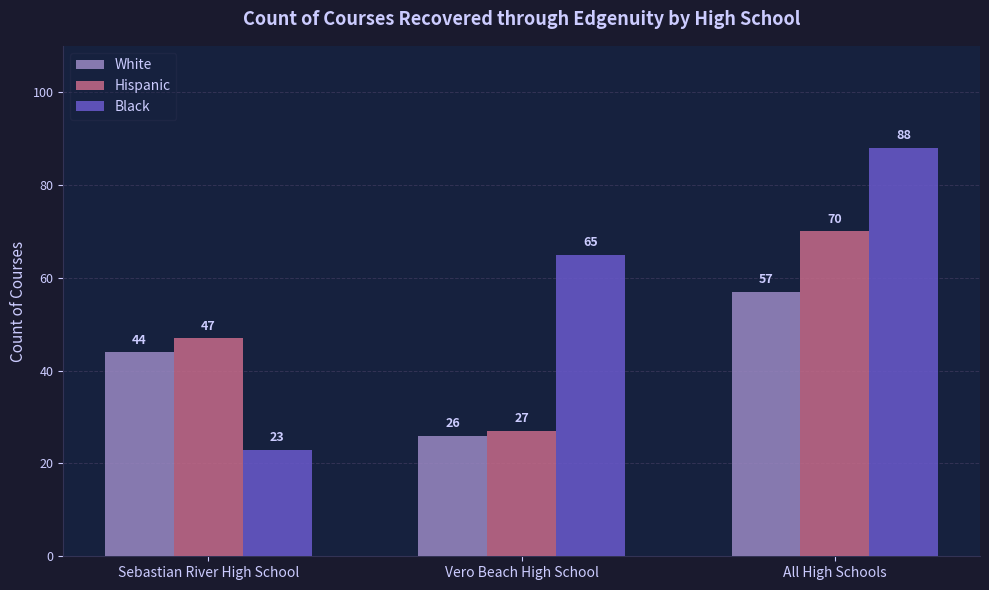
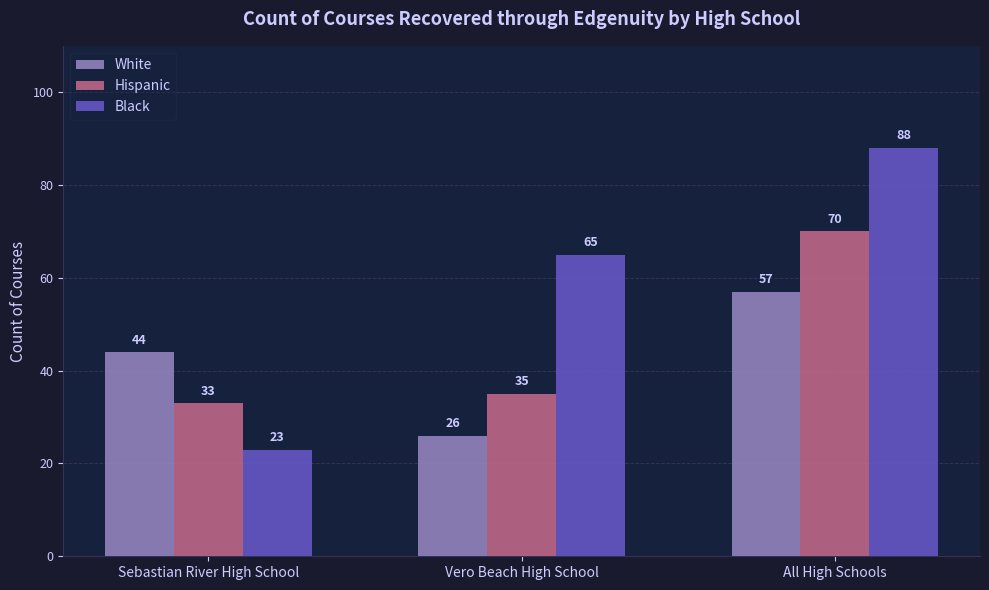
  {
    "White": {
      "Sebastian River High School": 44,
      "Vero Beach High School": 26,
      "All High Schools": 57
    },
    "Hispanic": {
-     "Sebastian River High School": 47,
-     "Vero Beach High School": 27,
+     "Sebastian River High School": 33,
+     "Vero Beach High School": 35,
      "All High Schools": 70
    },
    "Black": {
      "Sebastian River High School": 23,
      "Vero Beach High School": 65,
      "All High Schools": 88
    }
  }
